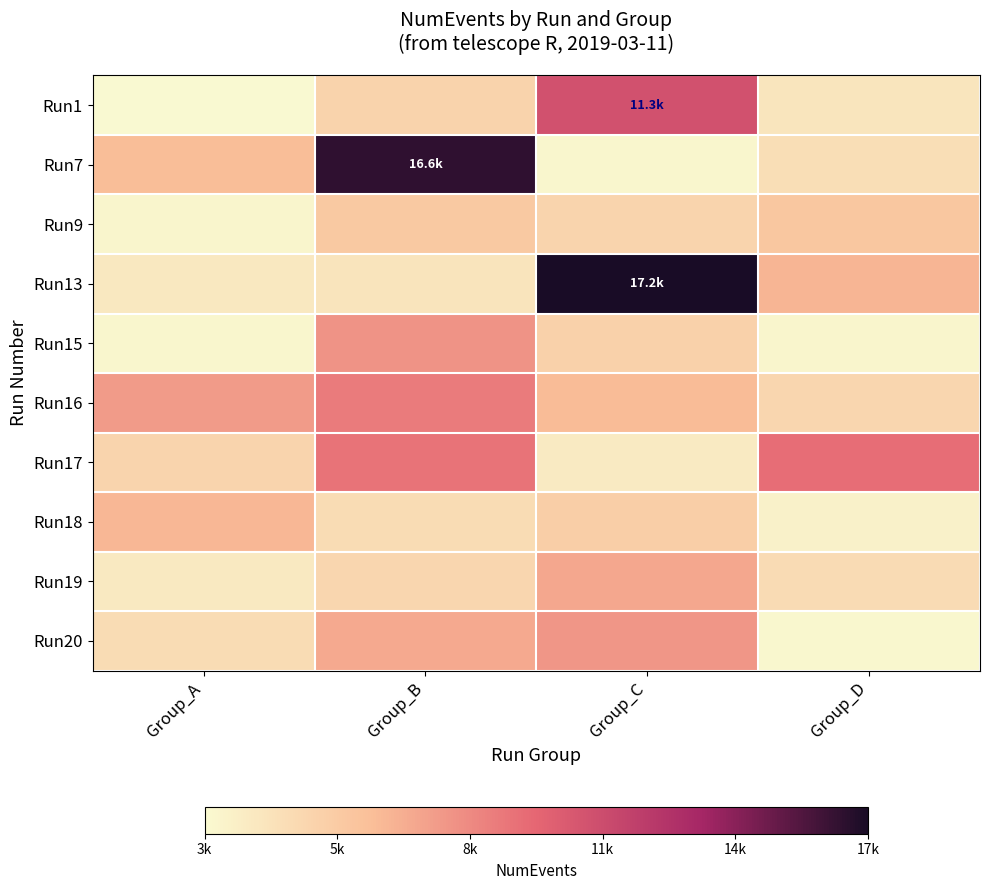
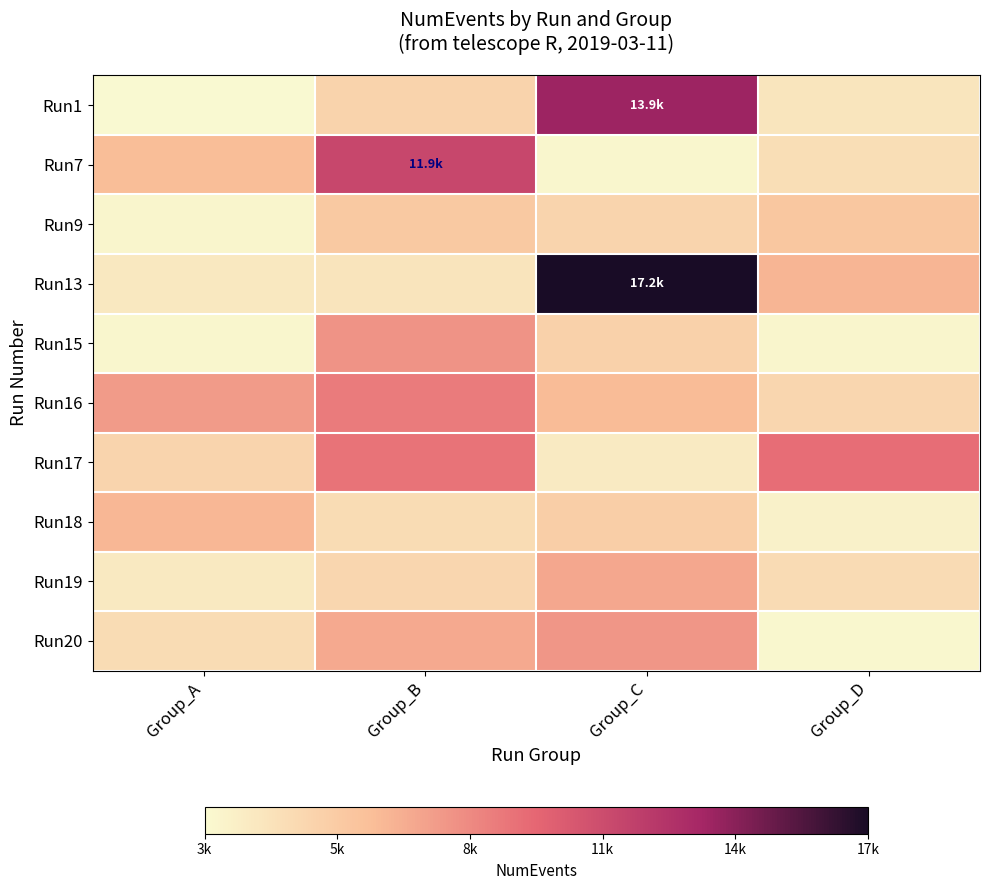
  {
    "Run1": {
-     "Group_C": "11.3k"
+     "Group_C": "13.9k"
    },
    "Run7": {
-     "Group_B": "16.6k"
+     "Group_B": "11.9k"
    },
    "Run13": {
      "Group_C": "17.2k"
    }
  }
